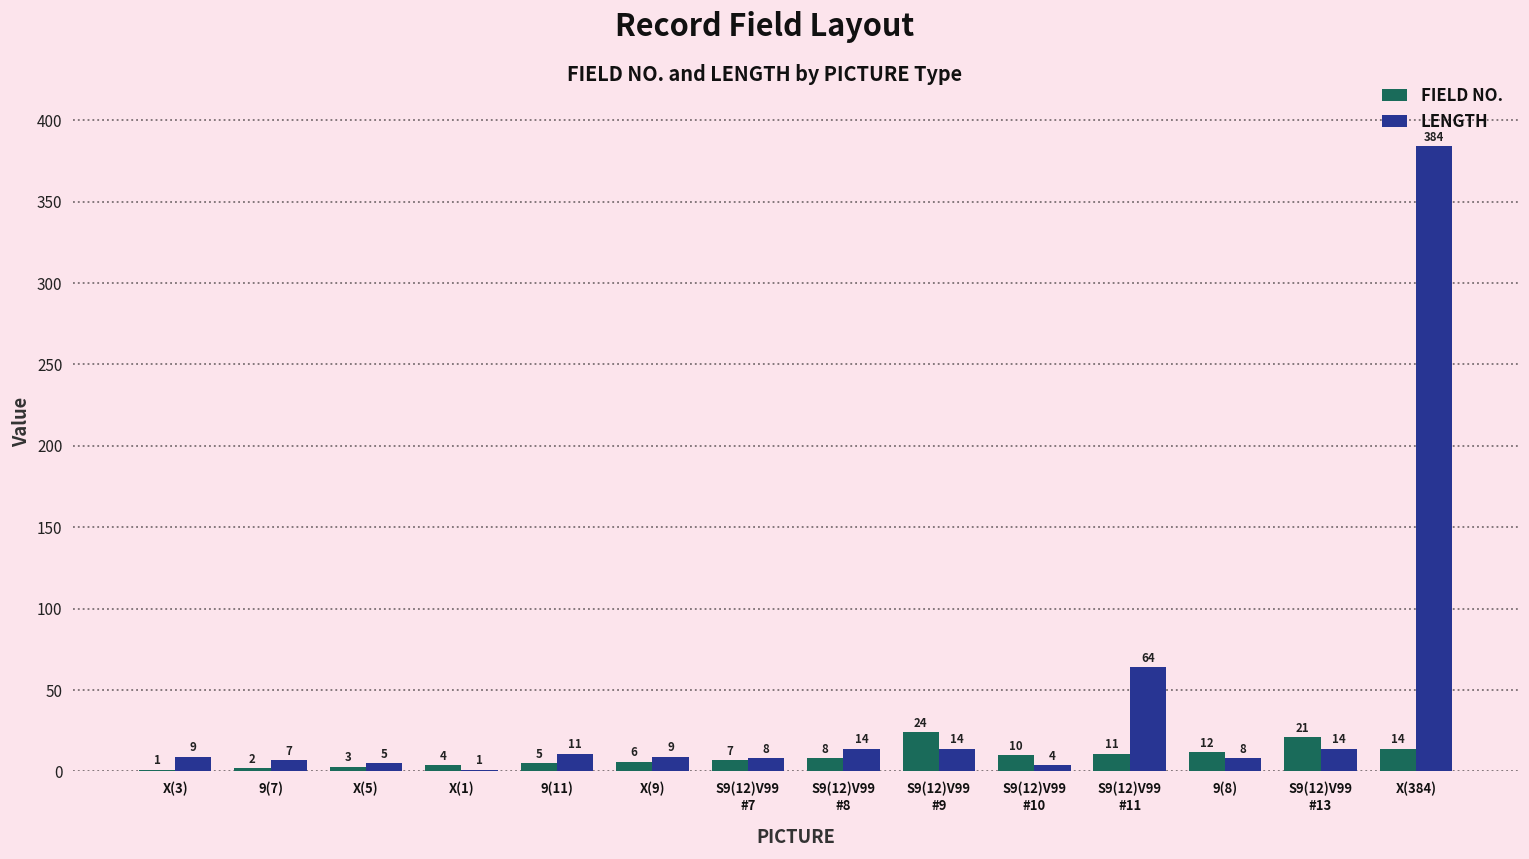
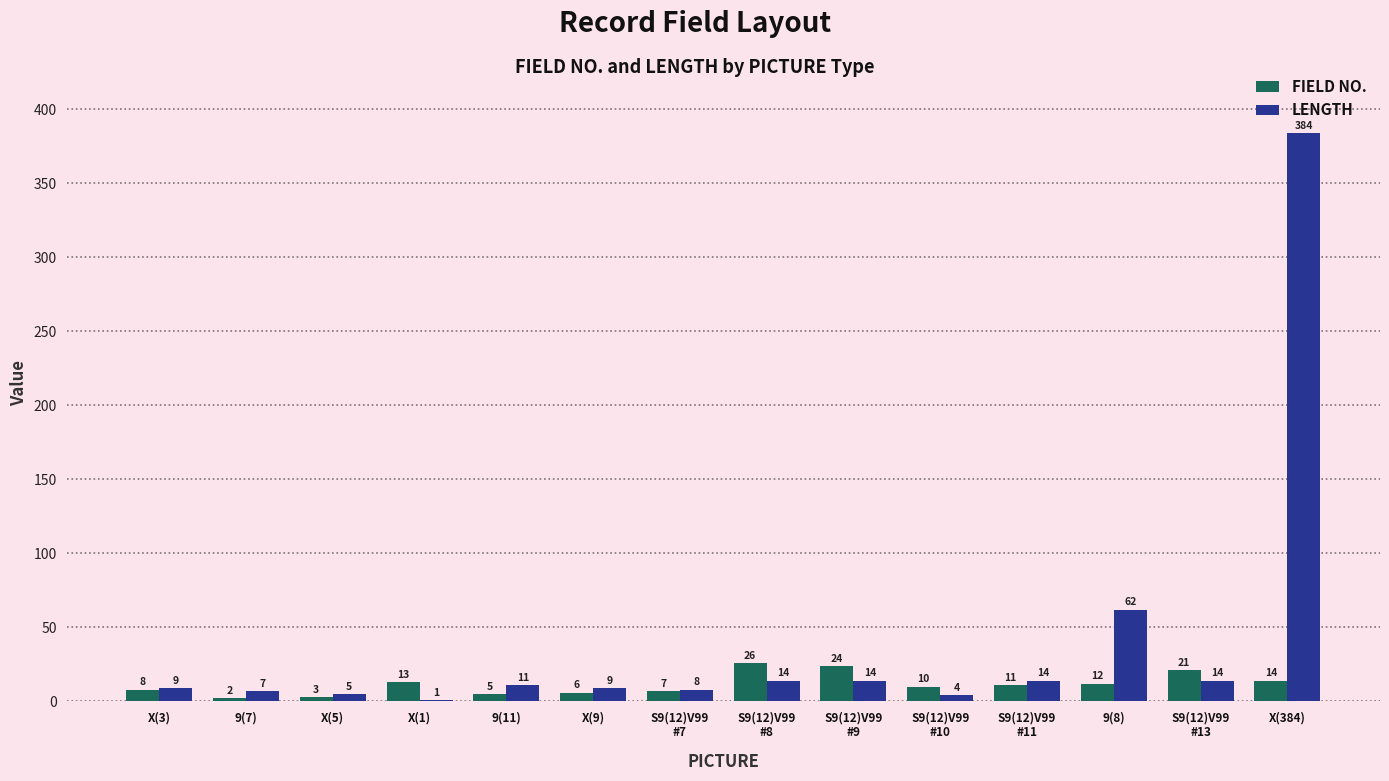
  {
    "FIELD NO.": {
-     "X(3)": 1,
+     "X(3)": 8,
      "9(7)": 2,
      "X(5)": 3,
-     "X(1)": 4,
+     "X(1)": 13,
      "9(11)": 5,
      "X(9)": 6,
      "S9(12)V99 #7": 7,
-     "S9(12)V99 #8": 8,
+     "S9(12)V99 #8": 26,
      "S9(12)V99 #9": 24,
      "S9(12)V99 #10": 10,
      "S9(12)V99 #11": 11,
      "9(8)": 12,
      "S9(12)V99 #13": 21,
      "X(384)": 14
    },
    "LENGTH": {
      "X(3)": 9,
      "9(7)": 7,
      "X(5)": 5,
      "X(1)": 1,
      "9(11)": 11,
      "X(9)": 9,
      "S9(12)V99 #7": 8,
      "S9(12)V99 #8": 14,
      "S9(12)V99 #9": 14,
      "S9(12)V99 #10": 4,
-     "S9(12)V99 #11": 64,
-     "9(8)": 8,
+     "S9(12)V99 #11": 14,
+     "9(8)": 62,
      "S9(12)V99 #13": 14,
      "X(384)": 384
    }
  }
